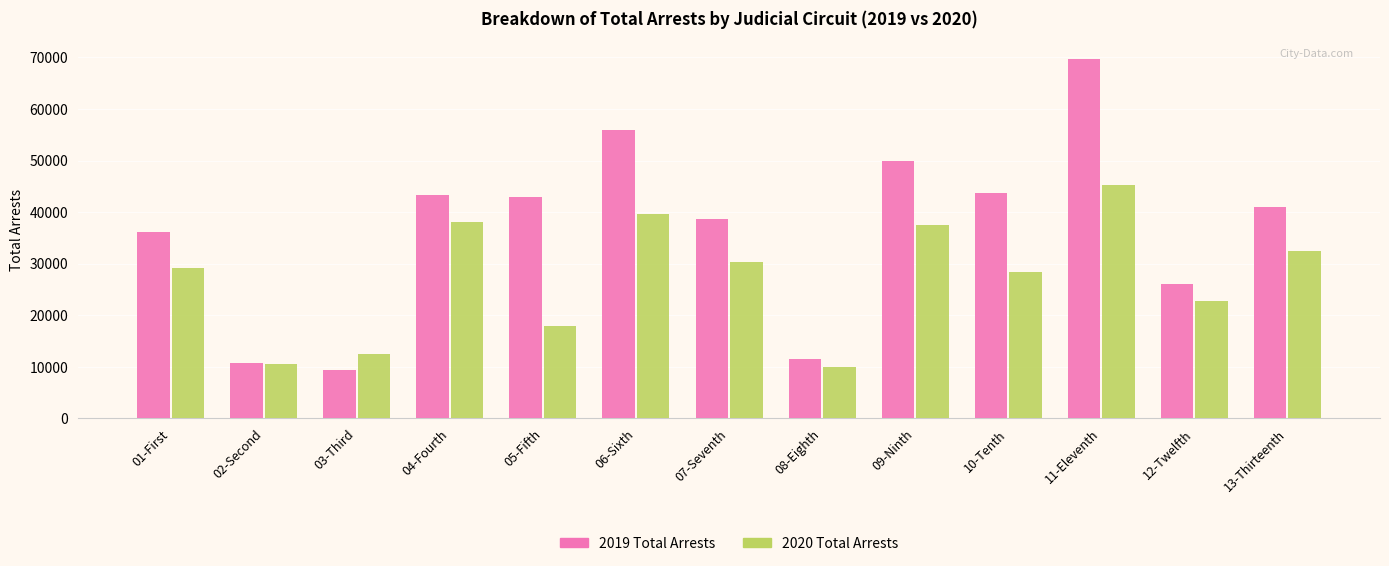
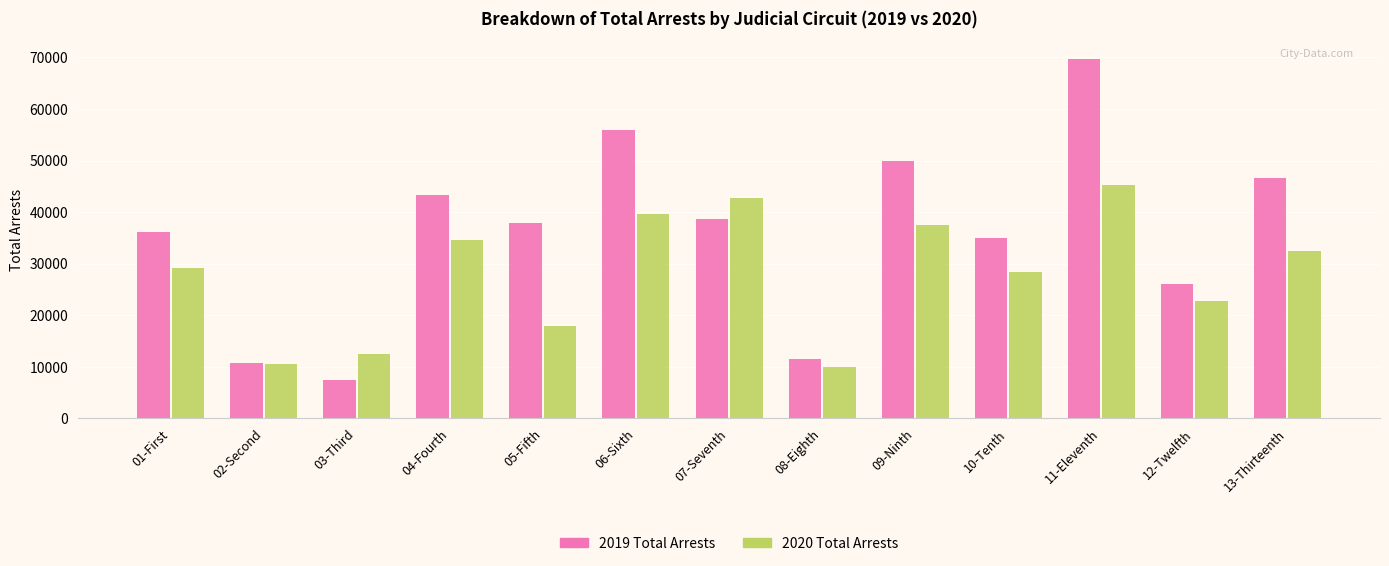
  {
    "2019 Total Arrests": {
      "01-First": 36000,
      "02-Second": 11000,
-     "03-Third": 9000,
+     "03-Third": 7000,
      "04-Fourth": 43000,
-     "05-Fifth": 43000,
+     "05-Fifth": 38000,
      "06-Sixth": 56000,
      "07-Seventh": 39000,
      "08-Eighth": 12000,
      "09-Ninth": 50000,
-     "10-Tenth": 44000,
+     "10-Tenth": 35000,
      "11-Eleventh": 70000,
      "12-Twelfth": 26000,
-     "13-Thirteenth": 41000
+     "13-Thirteenth": 47000
    },
    "2020 Total Arrests": {
      "01-First": 29000,
      "02-Second": 11000,
      "03-Third": 12000,
-     "04-Fourth": 38000,
+     "04-Fourth": 35000,
      "05-Fifth": 18000,
      "06-Sixth": 40000,
-     "07-Seventh": 30000,
+     "07-Seventh": 43000,
      "08-Eighth": 10000,
      "09-Ninth": 38000,
      "10-Tenth": 28000,
      "11-Eleventh": 45000,
      "12-Twelfth": 23000,
      "13-Thirteenth": 33000
    }
  }
